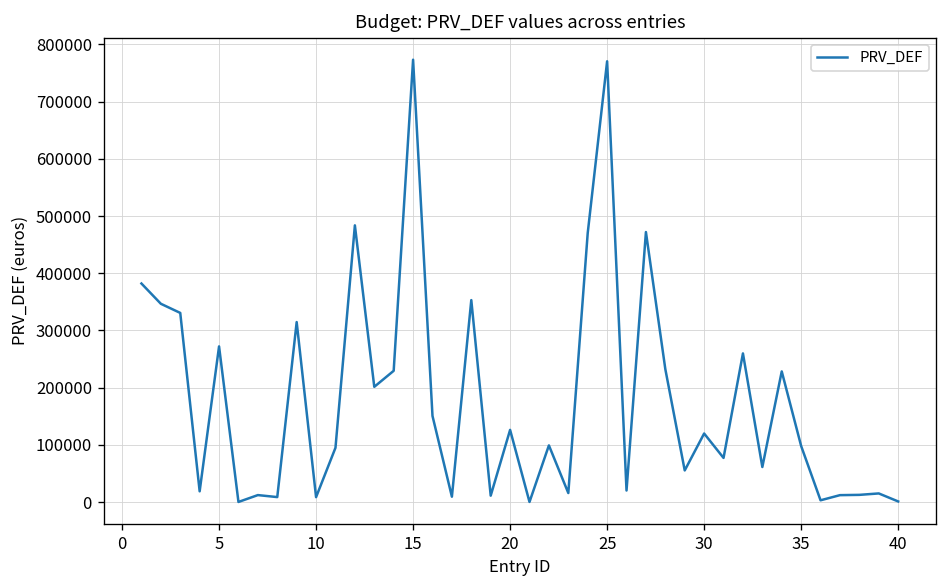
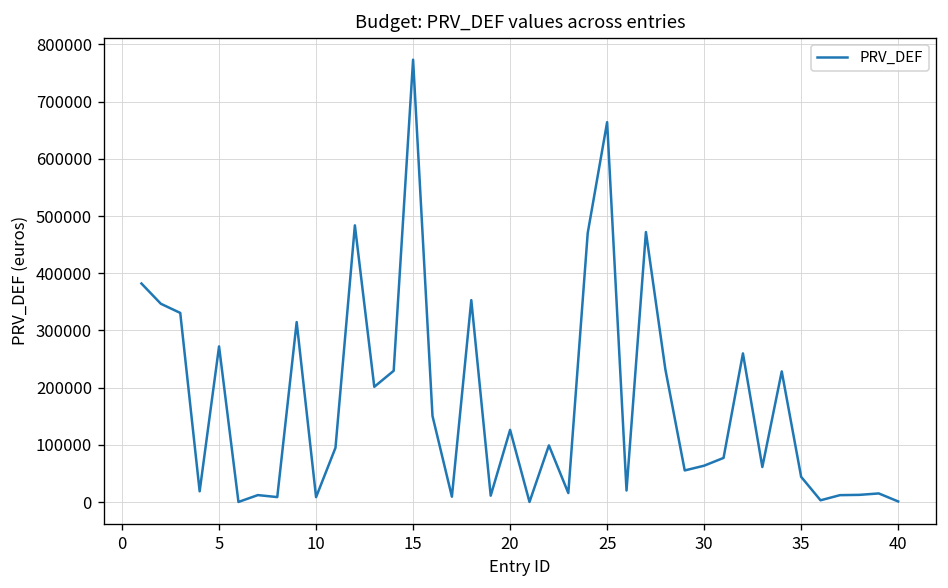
  {
    "5": 270000,
    "10": 10000,
    "15": 770000,
    "20": 130000,
-   "25": 770000,
-   "30": 120000,
-   "35": 100000,
+   "25": 660000,
+   "30": 60000,
+   "35": 40000,
    "40": 0
  }
